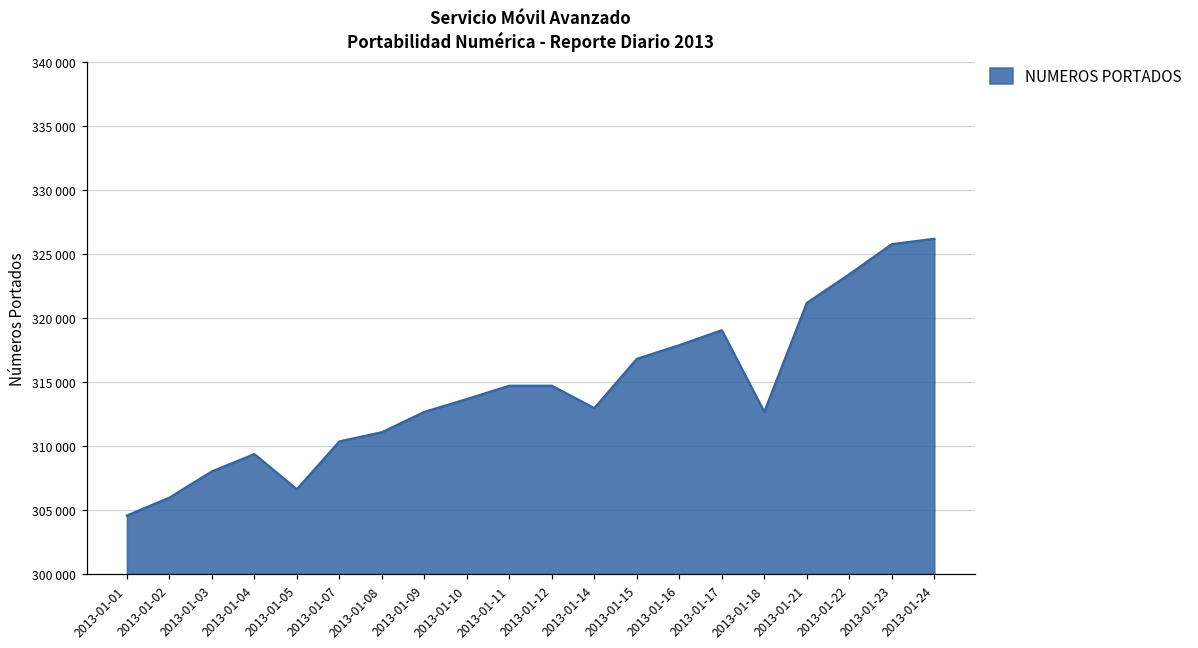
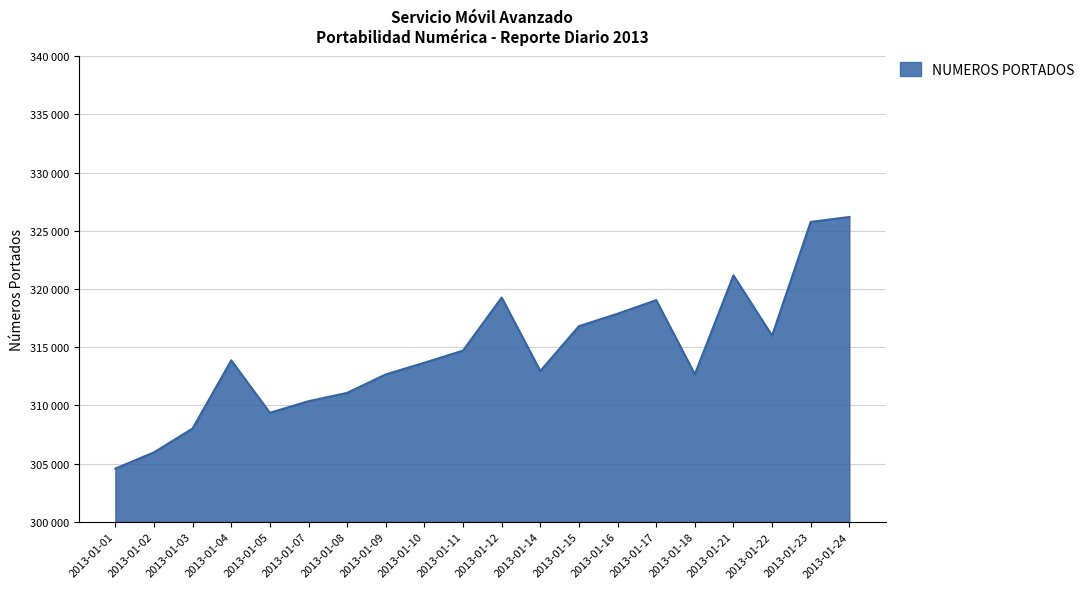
  {
    "2013-01-01": 304600,
    "2013-01-02": 306000,
    "2013-01-03": 308000,
-   "2013-01-04": 309400,
-   "2013-01-05": 306600,
+   "2013-01-04": 313900,
+   "2013-01-05": 309400,
    "2013-01-07": 310400,
    "2013-01-08": 311100,
    "2013-01-09": 312700,
    "2013-01-10": 313700,
    "2013-01-11": 314700,
-   "2013-01-12": 314700,
+   "2013-01-12": 319300,
    "2013-01-14": 313000,
    "2013-01-15": 316800,
    "2013-01-16": 317900,
    "2013-01-17": 319000,
    "2013-01-18": 312700,
    "2013-01-21": 321200,
-   "2013-01-22": 323400,
+   "2013-01-22": 316000,
    "2013-01-23": 325800,
    "2013-01-24": 326200
  }
